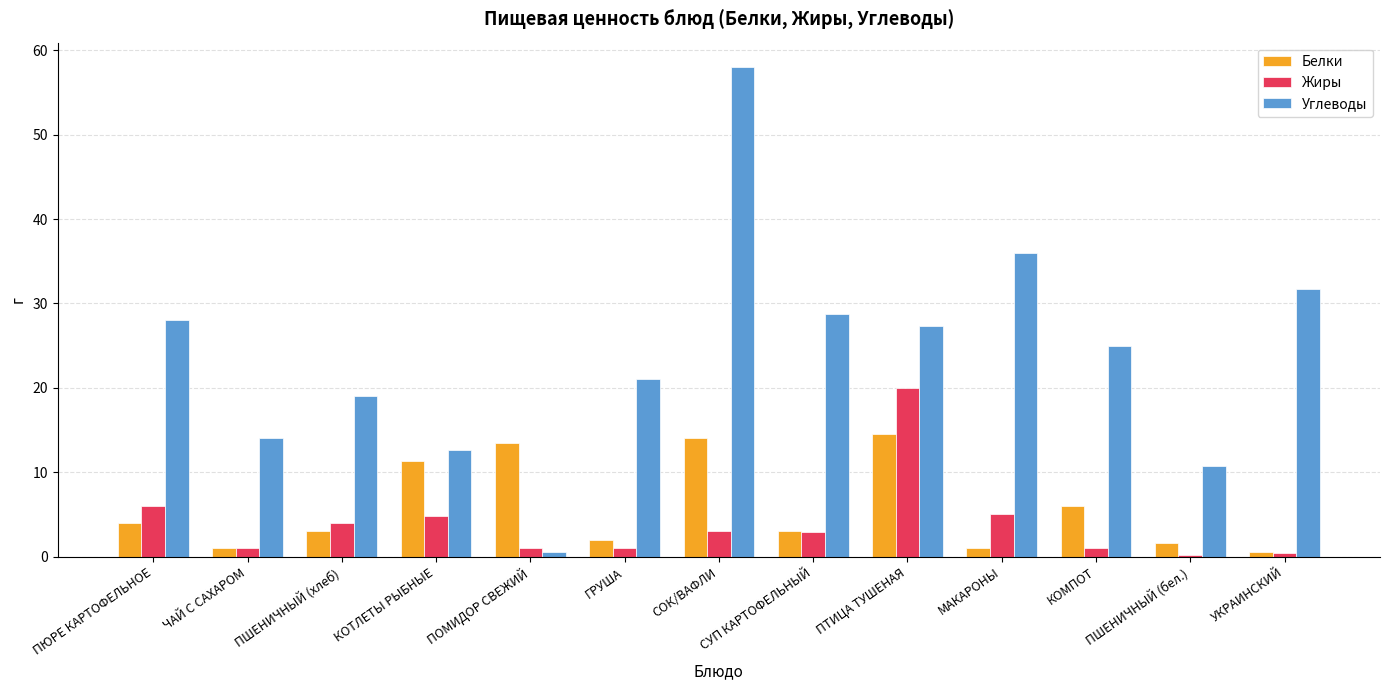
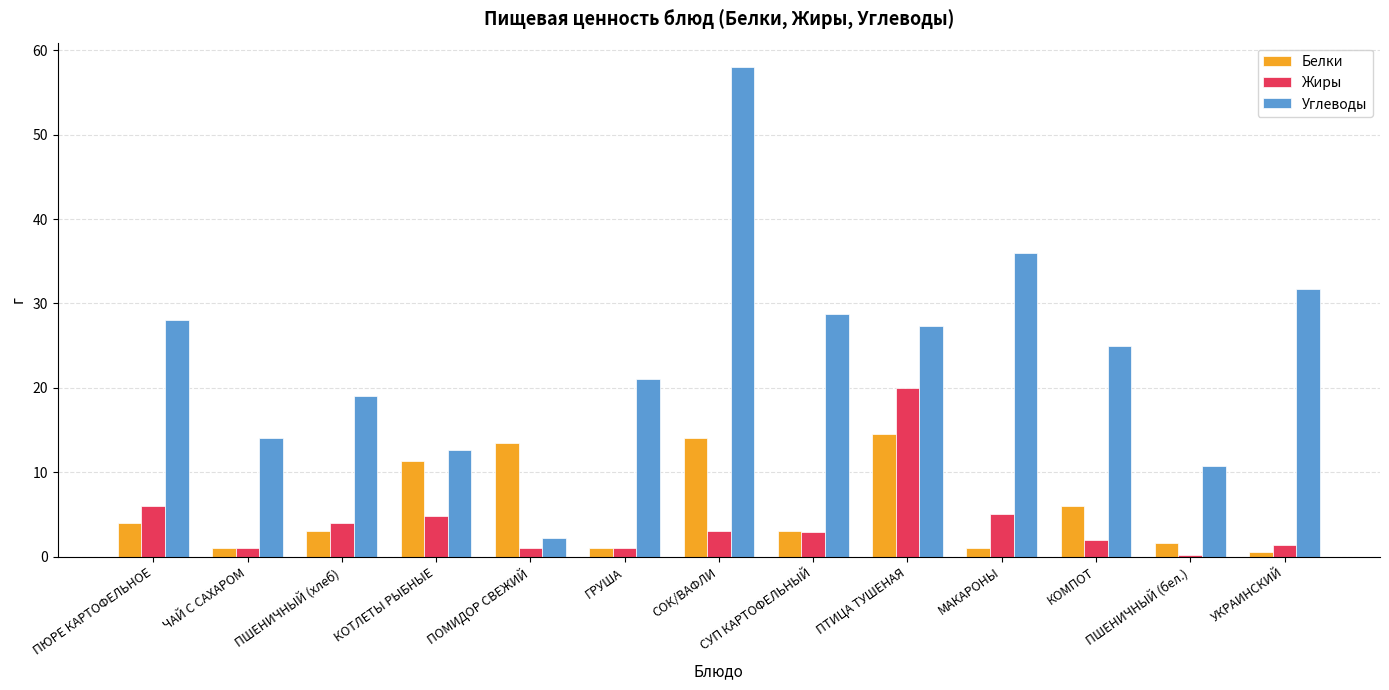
  {
    "Белки": {
      "ПЮРЕ КАРТОФЕЛЬНОЕ": 4,
      "ЧАЙ С САХАРОМ": 1,
      "ПШЕНИЧНЫЙ (хлеб)": 3,
      "КОТЛЕТЫ РЫБНЫЕ": 11,
      "ПОМИДОР СВЕЖИЙ": 13,
-     "ГРУША": 2,
+     "ГРУША": 1,
      "СОК/ВАФЛИ": 14,
      "СУП КАРТОФЕЛЬНЫЙ": 3,
      "ПТИЦА ТУШЕНАЯ": 15,
      "МАКАРОНЫ": 1,
      "КОМПОТ": 6,
      "ПШЕНИЧНЫЙ (бел.)": 2,
      "УКРАИНСКИЙ": 1
    },
    "Жиры": {
      "ПЮРЕ КАРТОФЕЛЬНОЕ": 6,
      "ЧАЙ С САХАРОМ": 1,
      "ПШЕНИЧНЫЙ (хлеб)": 4,
      "КОТЛЕТЫ РЫБНЫЕ": 5,
      "ПОМИДОР СВЕЖИЙ": 1,
      "ГРУША": 1,
      "СОК/ВАФЛИ": 3,
      "СУП КАРТОФЕЛЬНЫЙ": 3,
      "ПТИЦА ТУШЕНАЯ": 20,
      "МАКАРОНЫ": 5,
-     "КОМПОТ": 1,
-     "УКРАИНСКИЙ": 0
+     "КОМПОТ": 2,
+     "УКРАИНСКИЙ": 1
    },
    "Углеводы": {
      "ПЮРЕ КАРТОФЕЛЬНОЕ": 28,
      "ЧАЙ С САХАРОМ": 14,
      "ПШЕНИЧНЫЙ (хлеб)": 19,
      "КОТЛЕТЫ РЫБНЫЕ": 13,
-     "ПОМИДОР СВЕЖИЙ": 1,
+     "ПОМИДОР СВЕЖИЙ": 2,
      "ГРУША": 21,
      "СОК/ВАФЛИ": 58,
      "СУП КАРТОФЕЛЬНЫЙ": 29,
      "ПТИЦА ТУШЕНАЯ": 27,
      "МАКАРОНЫ": 36,
      "КОМПОТ": 25,
      "ПШЕНИЧНЫЙ (бел.)": 11,
      "УКРАИНСКИЙ": 32
    }
  }
